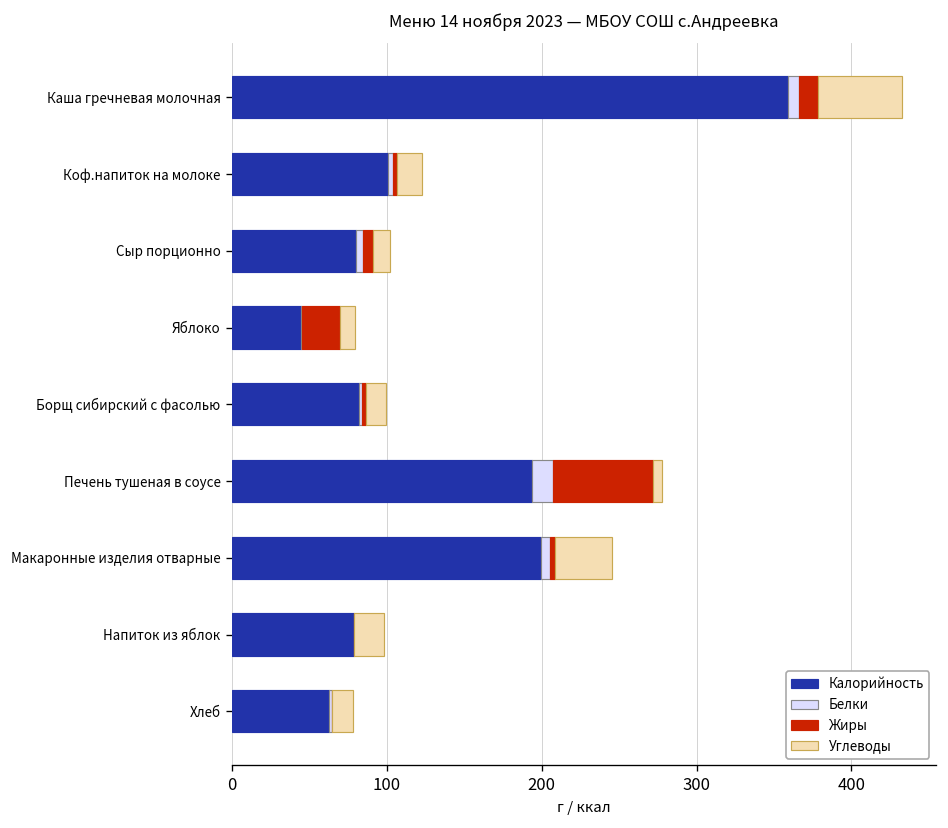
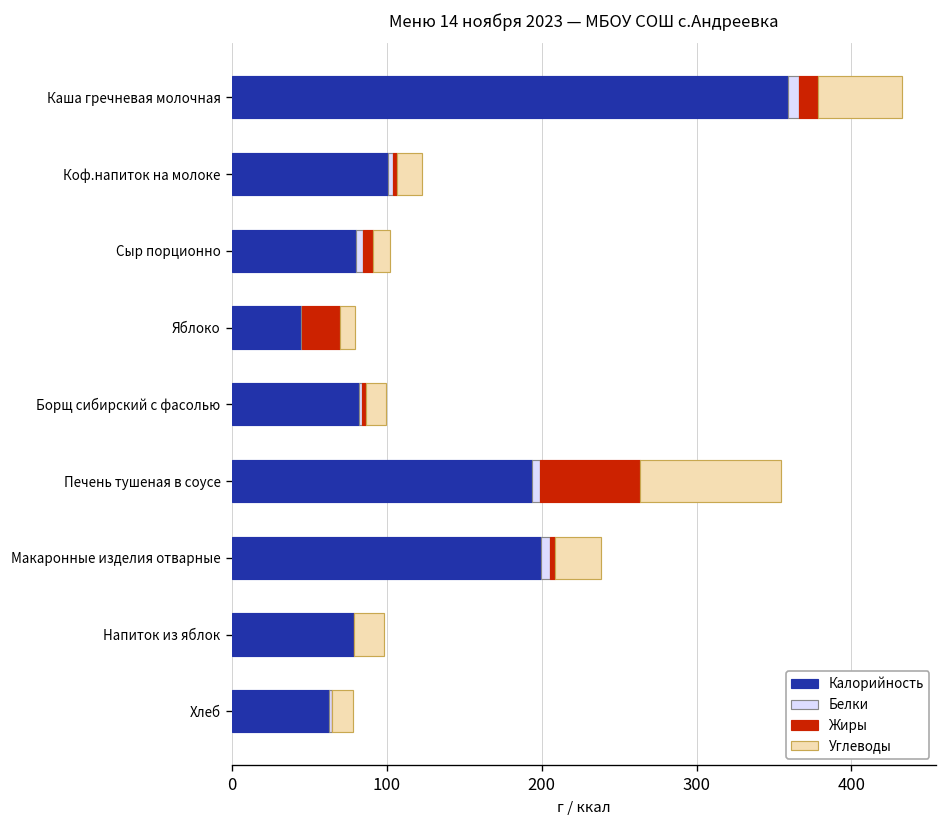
  {
    "Калорийность": {
      "Каша гречневая молочная": 359,
      "Коф.напиток на молоке": 101,
      "Сыр порционно": 80,
      "Яблоко": 44,
      "Борщ сибирский с фасолью": 82,
      "Печень тушеная в соусе": 194,
      "Макаронные изделия отварные": 199,
      "Напиток из яблок": 79,
      "Хлеб": 63
    },
    "Белки": {
      "Каша гречневая молочная": 7,
      "Коф.напиток на молоке": 3,
      "Сыр порционно": 5,
-     "Печень тушеная в соусе": 13,
+     "Печень тушеная в соусе": 5,
      "Макаронные изделия отварные": 6,
      "Хлеб": 2
    },
    "Жиры": {
      "Каша гречневая молочная": 13,
      "Коф.напиток на молоке": 3,
      "Сыр порционно": 7,
      "Яблоко": 25,
      "Борщ сибирский с фасолью": 3,
      "Печень тушеная в соусе": 65,
      "Макаронные изделия отварные": 3
    },
    "Углеводы": {
      "Каша гречневая молочная": 54,
      "Коф.напиток на молоке": 16,
      "Сыр порционно": 11,
      "Яблоко": 10,
      "Борщ сибирский с фасолью": 13,
-     "Печень тушеная в соусе": 6,
-     "Макаронные изделия отварные": 36,
+     "Печень тушеная в соусе": 91,
+     "Макаронные изделия отварные": 30,
      "Напиток из яблок": 19,
      "Хлеб": 13
    }
  }
